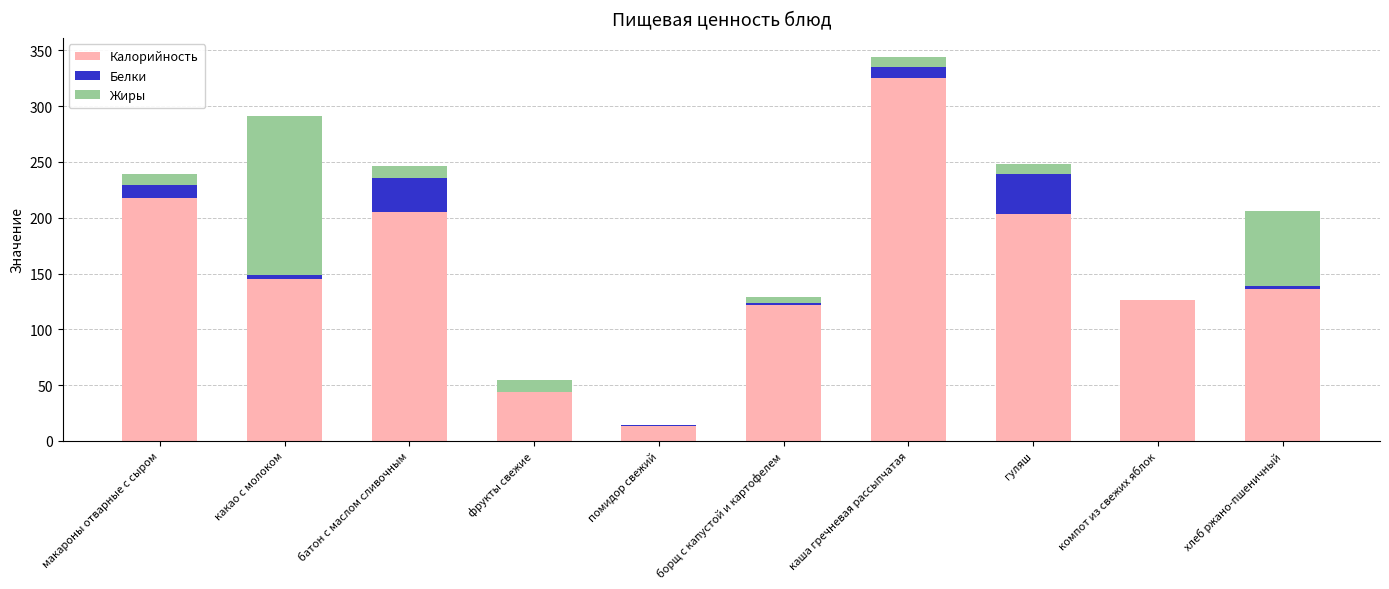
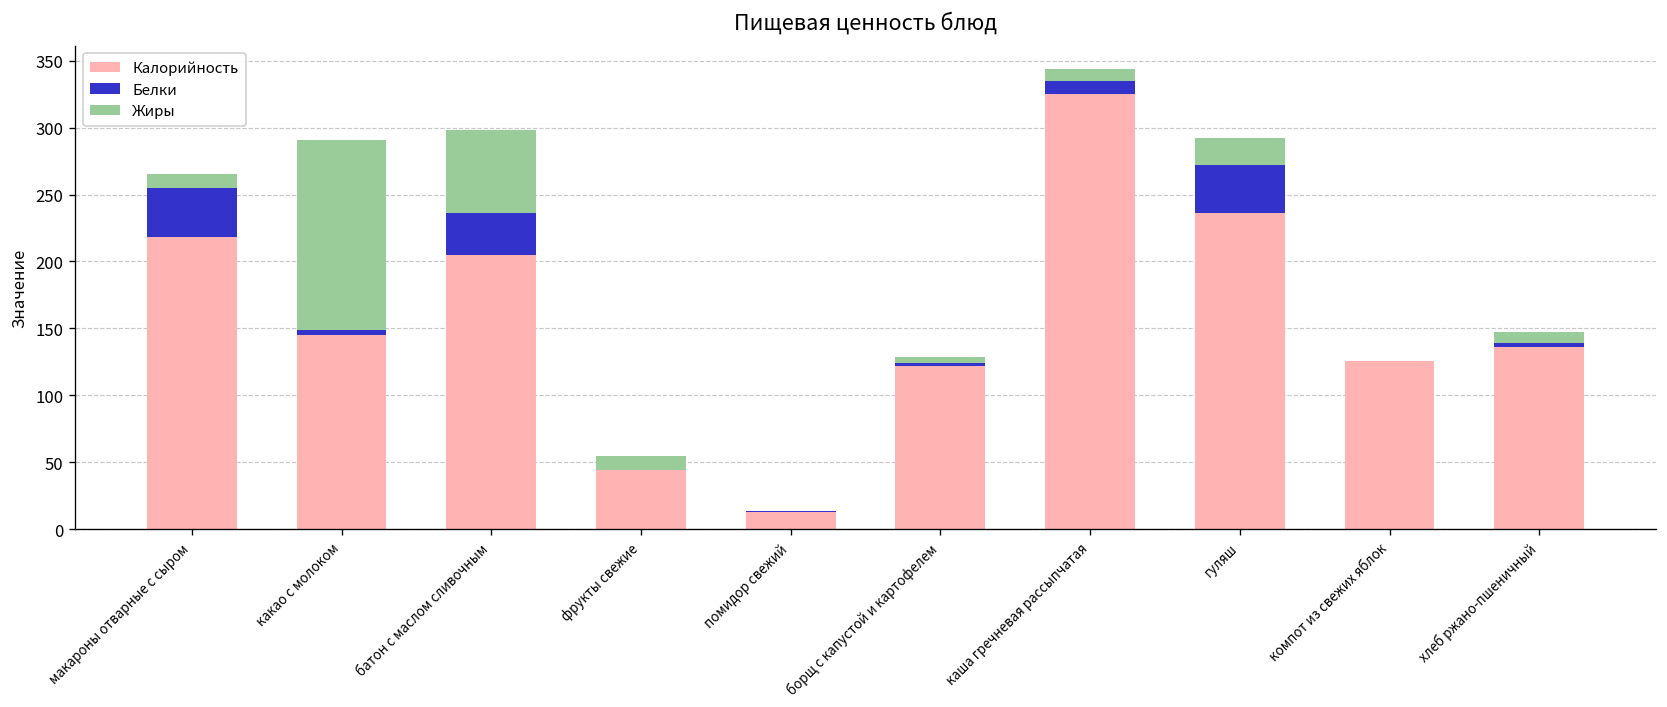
  {
    "Калорийность": {
      "макароны отварные с сыром": 218,
      "какао с молоком": 145,
      "батон с маслом сливочным": 205,
      "фрукты свежие": 44,
      "помидор свежий": 13,
      "борщ с капустой и картофелем": 122,
      "каша гречневая рассыпчатая": 325,
-     "гуляш": 203,
+     "гуляш": 236,
      "компот из свежих яблок": 126,
      "хлеб ржано-пшеничный": 136
    },
    "Белки": {
-     "макароны отварные с сыром": 11,
+     "макароны отварные с сыром": 37,
      "какао с молоком": 4,
      "батон с маслом сливочным": 31,
      "фрукты свежие": 0,
      "каша гречневая рассыпчатая": 10,
      "гуляш": 36,
      "компот из свежих яблок": 0,
      "хлеб ржано-пшеничный": 3
    },
    "Жиры": {
      "макароны отварные с сыром": 10,
      "какао с молоком": 142,
-     "батон с маслом сливочным": 10,
+     "батон с маслом сливочным": 62,
      "фрукты свежие": 11,
      "помидор свежий": 0,
      "борщ с капустой и картофелем": 5,
      "каша гречневая рассыпчатая": 9,
-     "гуляш": 9,
+     "гуляш": 20,
      "компот из свежих яблок": 0,
-     "хлеб ржано-пшеничный": 67
+     "хлеб ржано-пшеничный": 8
    }
  }
